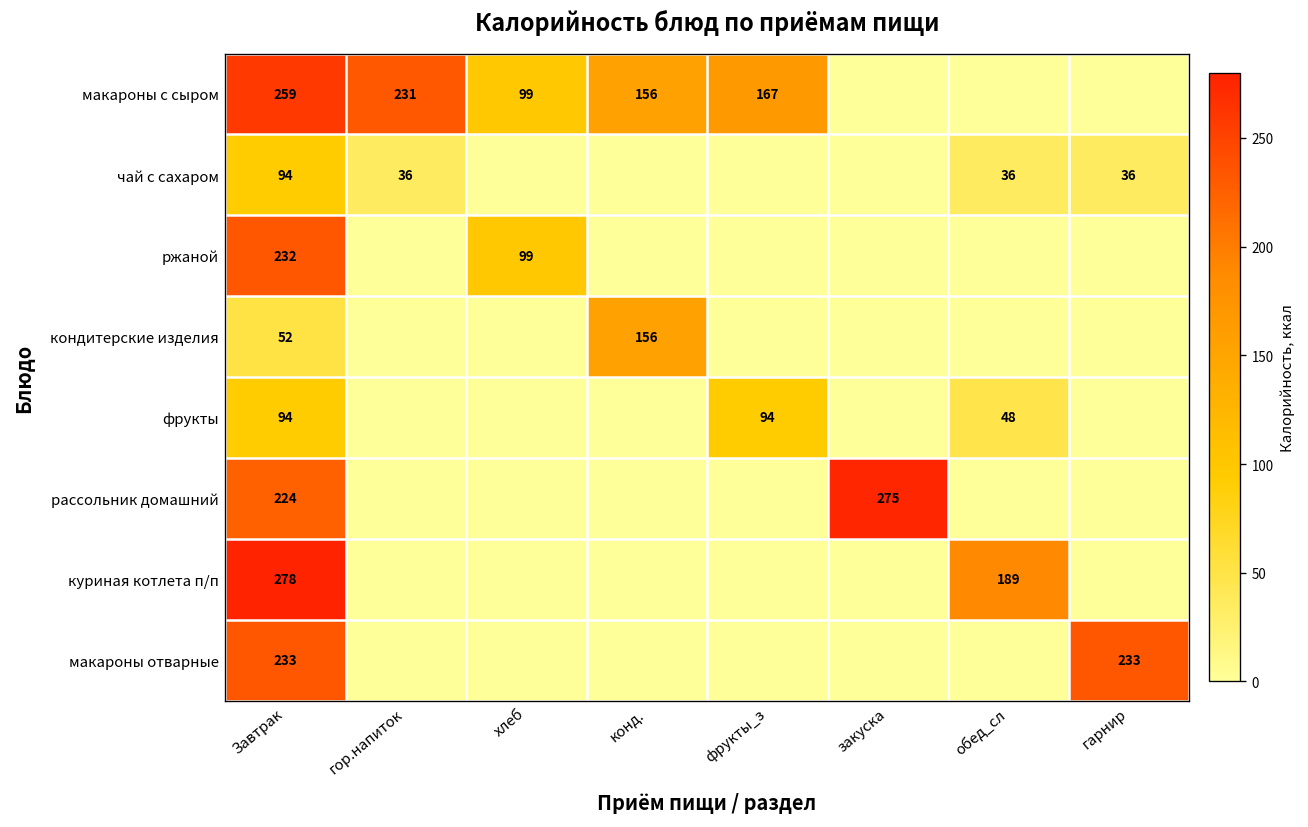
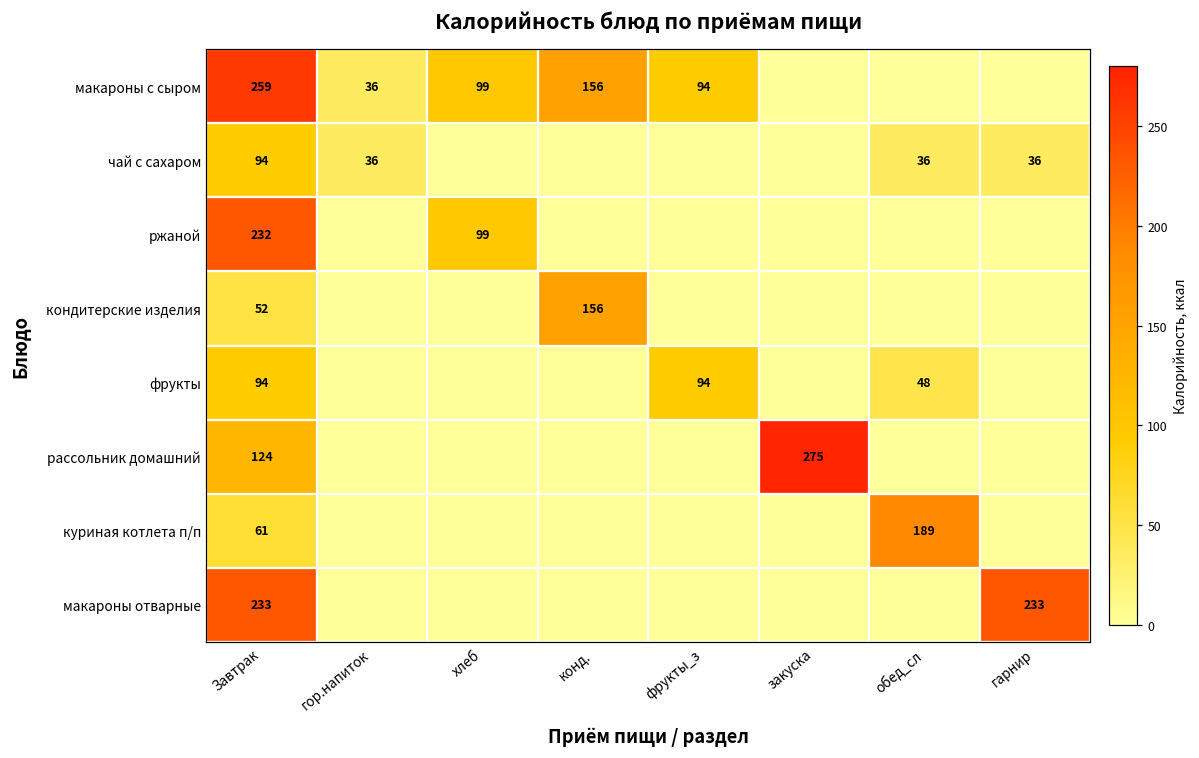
  {
    "макароны с сыром": {
      "Завтрак": 259,
-     "гор.напиток": 231,
+     "гор.напиток": 36,
      "хлеб": 99,
      "конд.": 156,
-     "фрукты_з": 167
+     "фрукты_з": 94
    },
    "чай с сахаром": {
      "Завтрак": 94,
      "гор.напиток": 36,
      "обед_сл": 36,
      "гарнир": 36
    },
    "ржаной": {
      "Завтрак": 232,
      "хлеб": 99
    },
    "кондитерские изделия": {
      "Завтрак": 52,
      "конд.": 156
    },
    "фрукты": {
      "Завтрак": 94,
      "фрукты_з": 94,
      "обед_сл": 48
    },
    "рассольник домашний": {
-     "Завтрак": 224,
+     "Завтрак": 124,
      "закуска": 275
    },
    "куриная котлета п/п": {
-     "Завтрак": 278,
+     "Завтрак": 61,
      "обед_сл": 189
    },
    "макароны отварные": {
      "Завтрак": 233,
      "гарнир": 233
    }
  }
